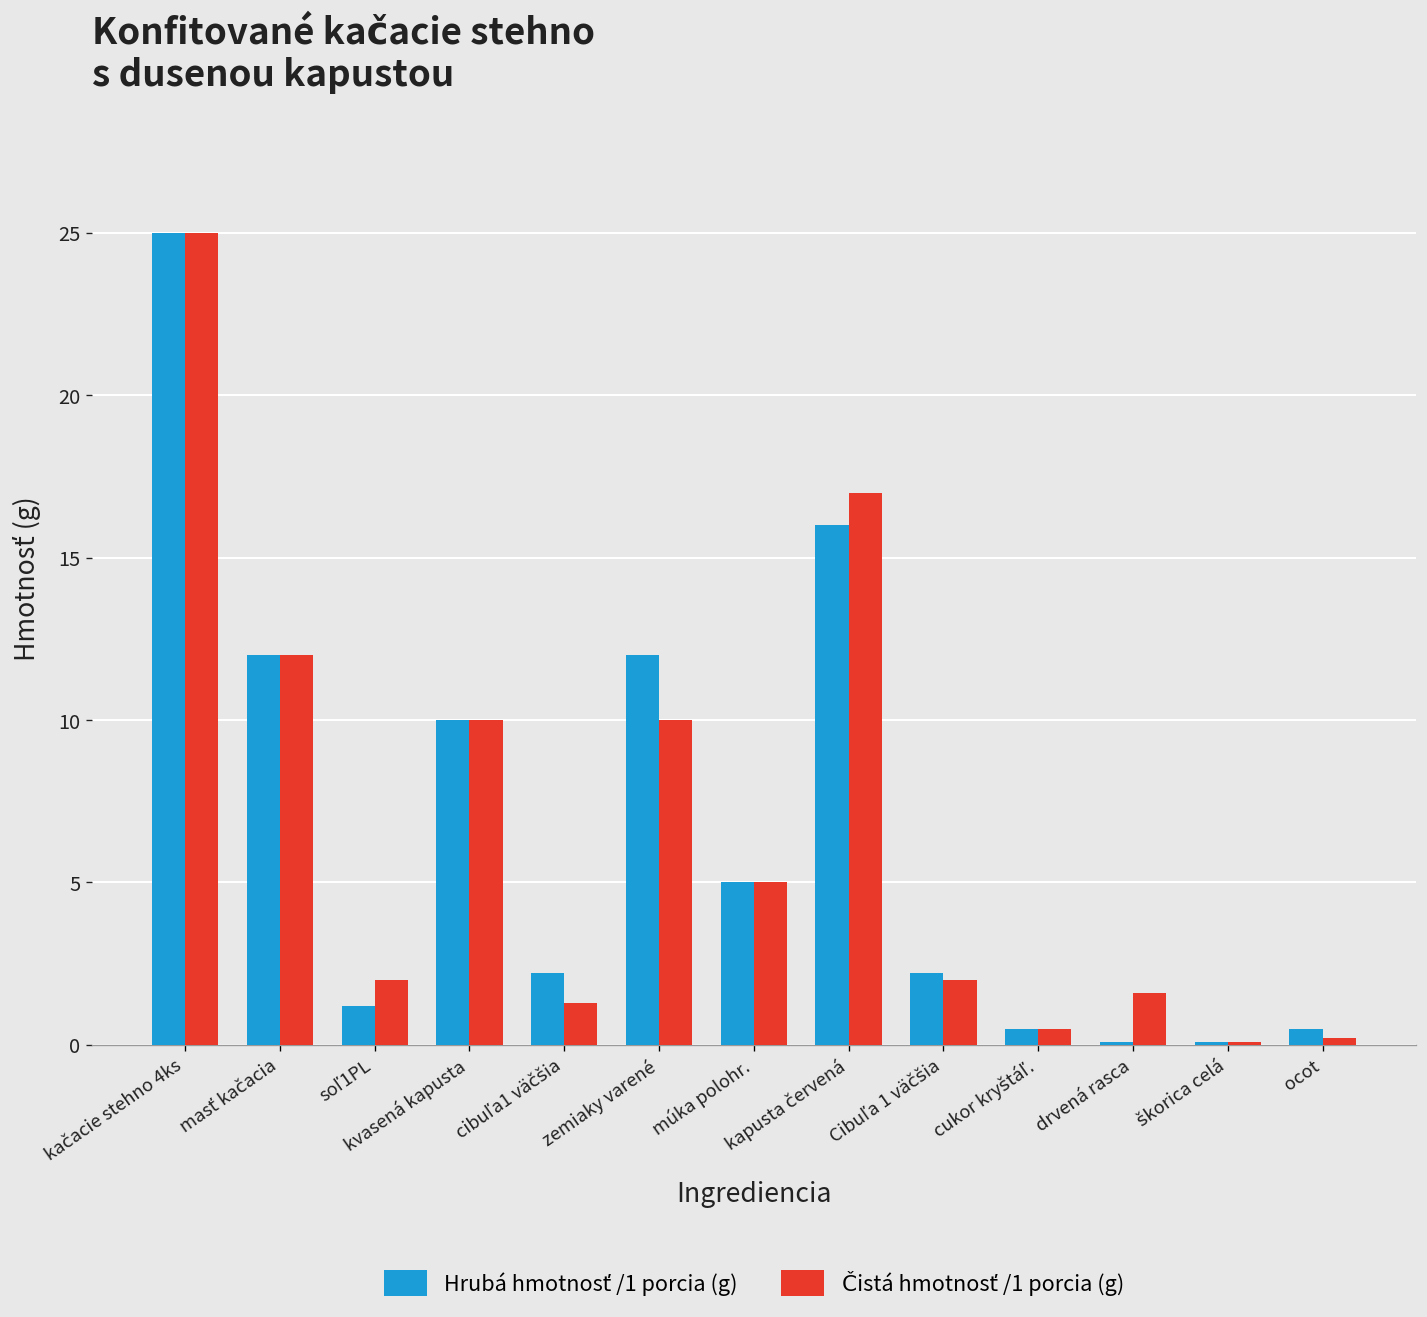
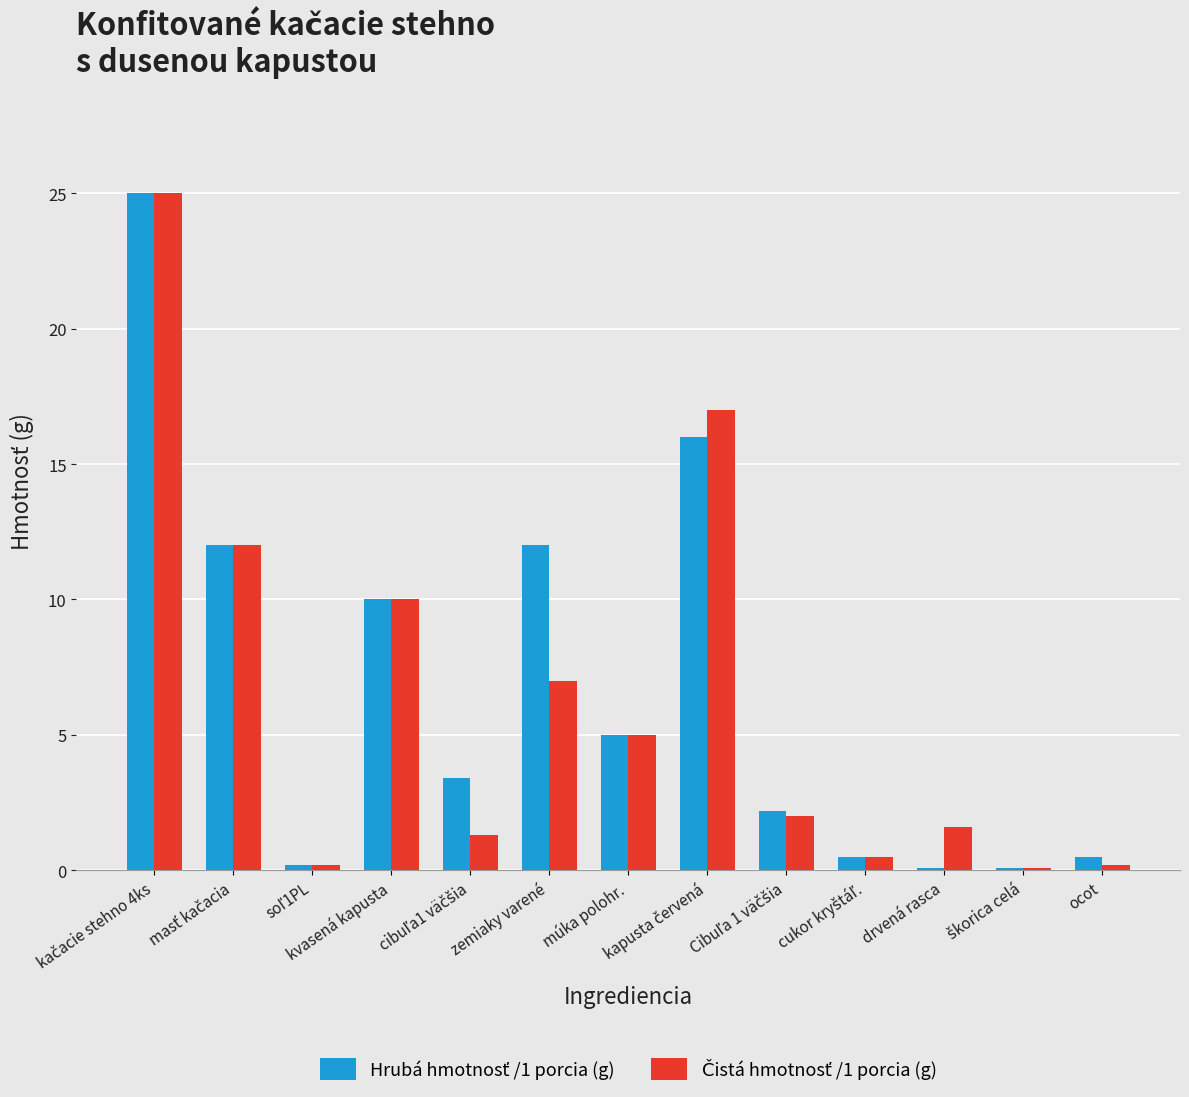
  {
    "Hrubá hmotnosť /1 porcia (g)": {
      "kačacie stehno 4ks": 25.0,
      "masť kačacia": 12.0,
-     "soľ1PL": 1.2,
+     "soľ1PL": 0.2,
      "kvasená kapusta": 10.0,
-     "cibuľa1 väčšia": 2.2,
+     "cibuľa1 väčšia": 3.4,
      "zemiaky varené": 12.0,
      "múka polohr.": 5.0,
      "kapusta červená": 16.0,
      "Cibuľa 1 väčšia": 2.2,
      "cukor kryštáľ.": 0.5,
      "drvená rasca": 0.1,
      "škorica celá": 0.1,
      "ocot": 0.5
    },
    "Čistá hmotnosť /1 porcia (g)": {
      "kačacie stehno 4ks": 25.0,
      "masť kačacia": 12.0,
-     "soľ1PL": 2.0,
+     "soľ1PL": 0.2,
      "kvasená kapusta": 10.0,
      "cibuľa1 väčšia": 1.3,
-     "zemiaky varené": 10,
+     "zemiaky varené": 7,
      "múka polohr.": 5.0,
      "kapusta červená": 17.0,
      "Cibuľa 1 väčšia": 2.0,
      "cukor kryštáľ.": 0.5,
      "drvená rasca": 1.6,
      "škorica celá": 0.1,
      "ocot": 0.2
    }
  }
